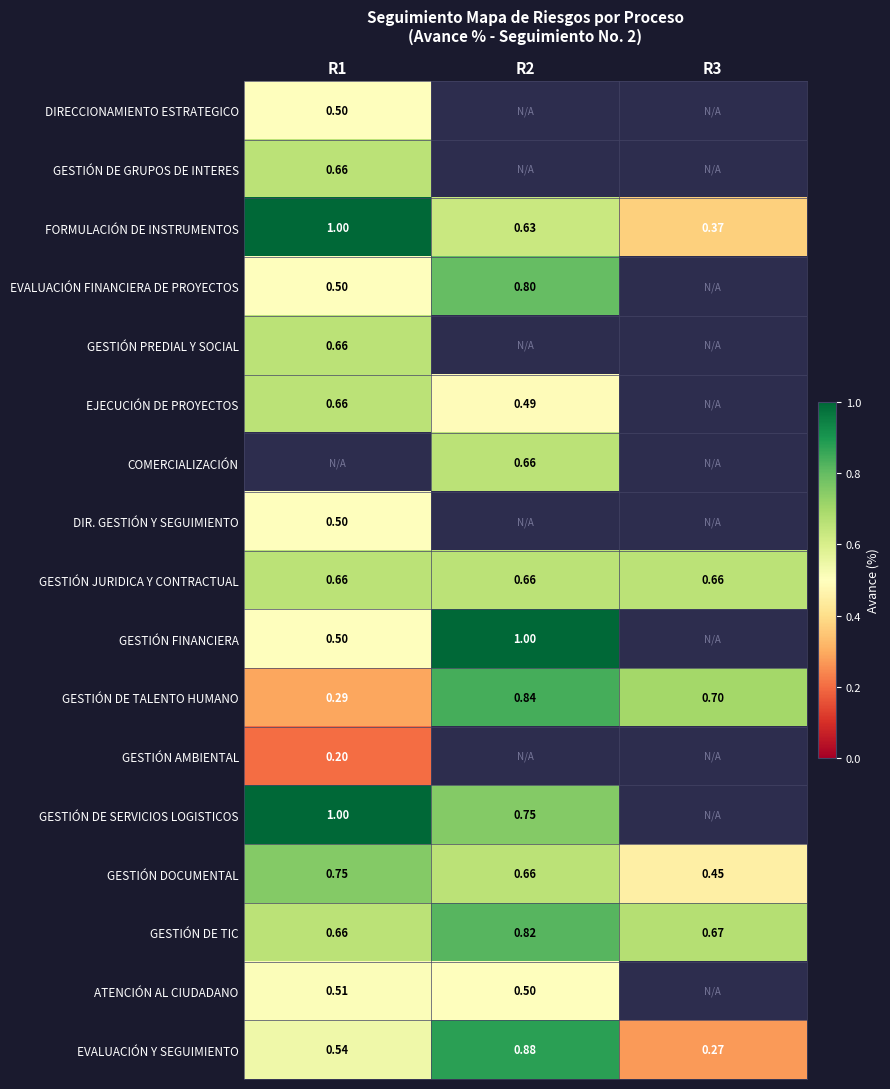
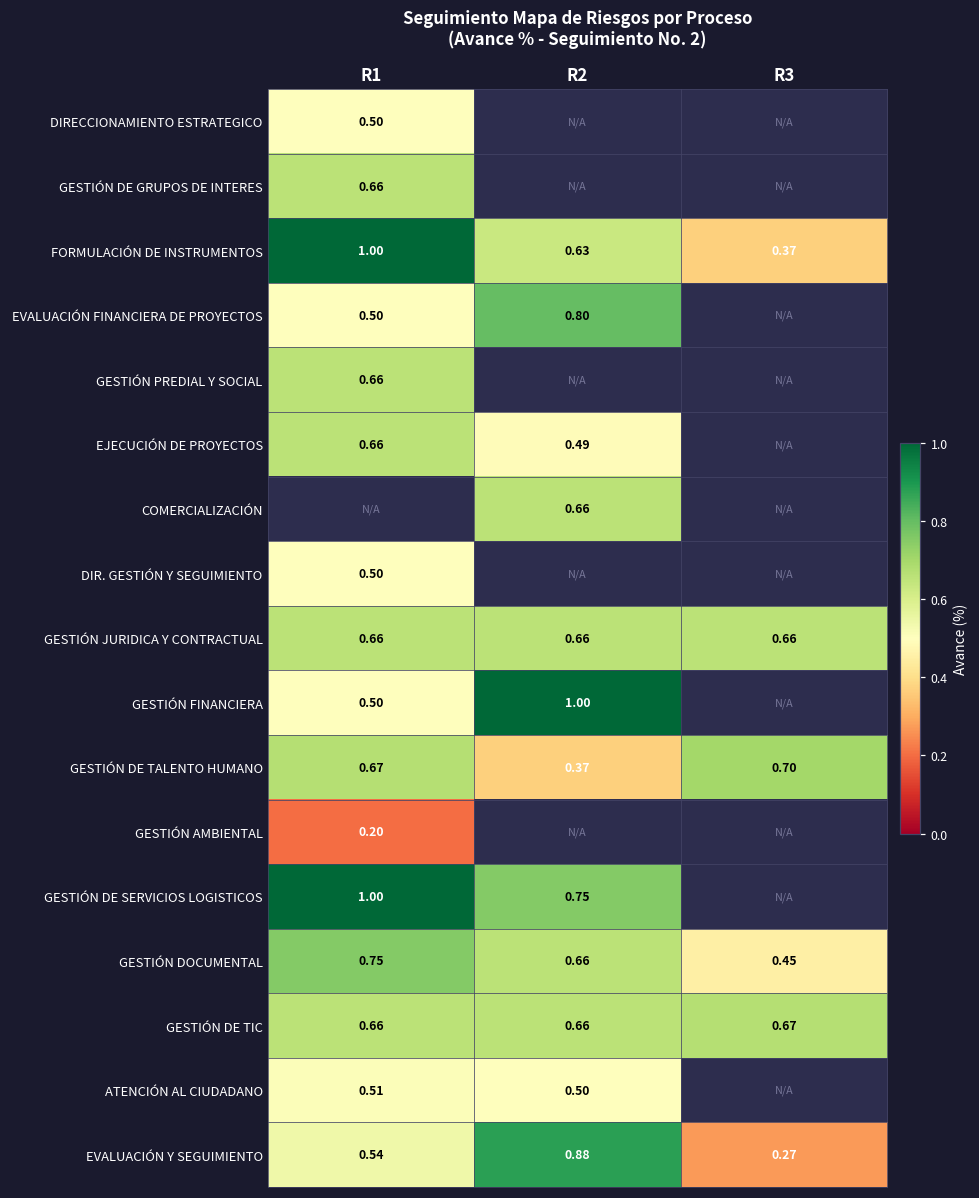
  {
    "DIRECCIONAMIENTO ESTRATEGICO": {
      "R1": 0.50
    },
    "GESTIÓN DE GRUPOS DE INTERES": {
      "R1": 0.66
    },
    "FORMULACIÓN DE INSTRUMENTOS": {
      "R1": 1.00,
      "R2": 0.63,
      "R3": 0.37
    },
    "EVALUACIÓN FINANCIERA DE PROYECTOS": {
      "R1": 0.50,
      "R2": 0.80
    },
    "GESTIÓN PREDIAL Y SOCIAL": {
      "R1": 0.66
    },
    "EJECUCIÓN DE PROYECTOS": {
      "R1": 0.66,
      "R2": 0.49
    },
    "COMERCIALIZACIÓN": {
      "R2": 0.66
    },
    "DIR. GESTIÓN Y SEGUIMIENTO": {
      "R1": 0.50
    },
    "GESTIÓN JURIDICA Y CONTRACTUAL": {
      "R1": 0.66,
      "R2": 0.66,
      "R3": 0.66
    },
    "GESTIÓN FINANCIERA": {
      "R1": 0.50,
      "R2": 1.00
    },
    "GESTIÓN DE TALENTO HUMANO": {
-     "R1": 0.29,
-     "R2": 0.84,
+     "R1": 0.67,
+     "R2": 0.37,
      "R3": 0.70
    },
    "GESTIÓN AMBIENTAL": {
      "R1": 0.20
    },
    "GESTIÓN DE SERVICIOS LOGISTICOS": {
      "R1": 1.00,
      "R2": 0.75
    },
    "GESTIÓN DOCUMENTAL": {
      "R1": 0.75,
      "R2": 0.66,
      "R3": 0.45
    },
    "GESTIÓN DE TIC": {
      "R1": 0.66,
-     "R2": 0.82,
+     "R2": 0.66,
      "R3": 0.67
    },
    "ATENCIÓN AL CIUDADANO": {
      "R1": 0.51,
      "R2": 0.50
    },
    "EVALUACIÓN Y SEGUIMIENTO": {
      "R1": 0.54,
      "R2": 0.88,
      "R3": 0.27
    }
  }
